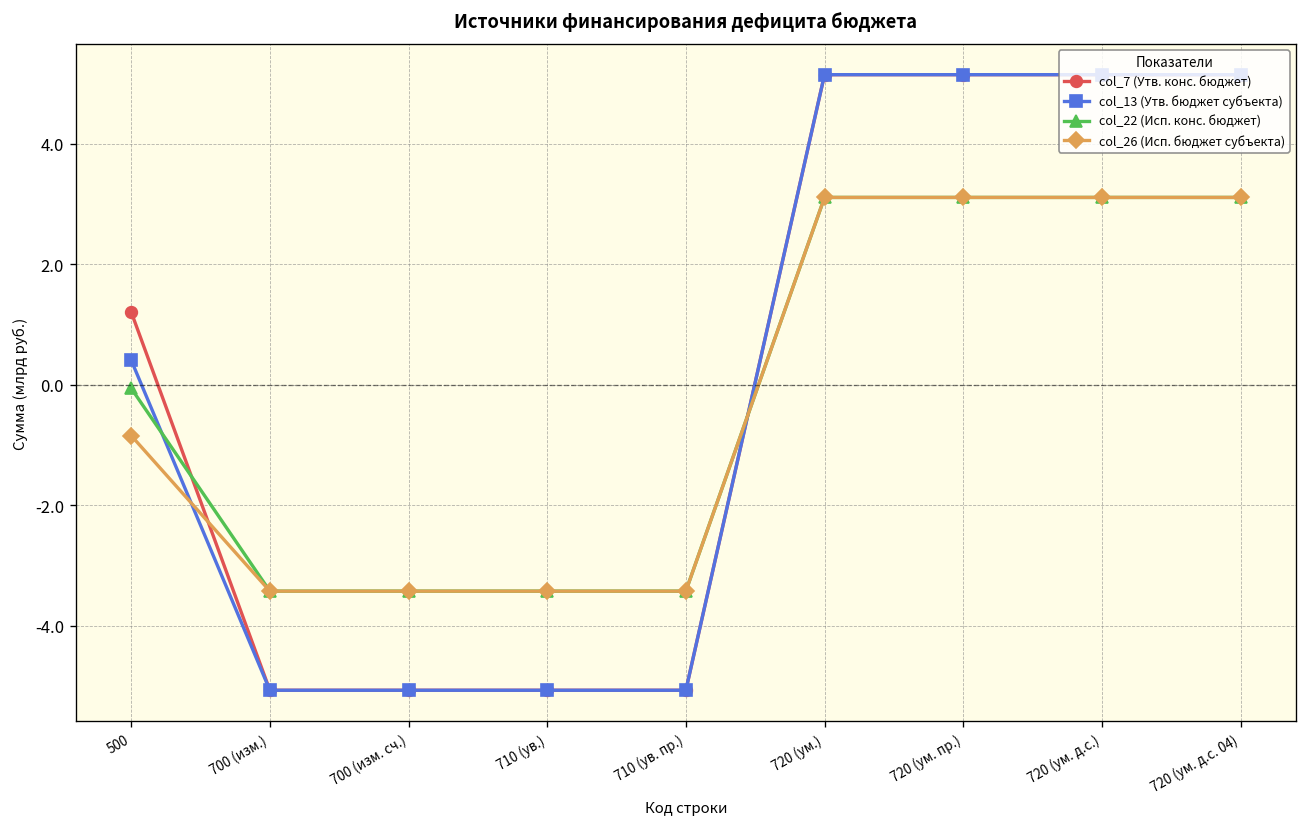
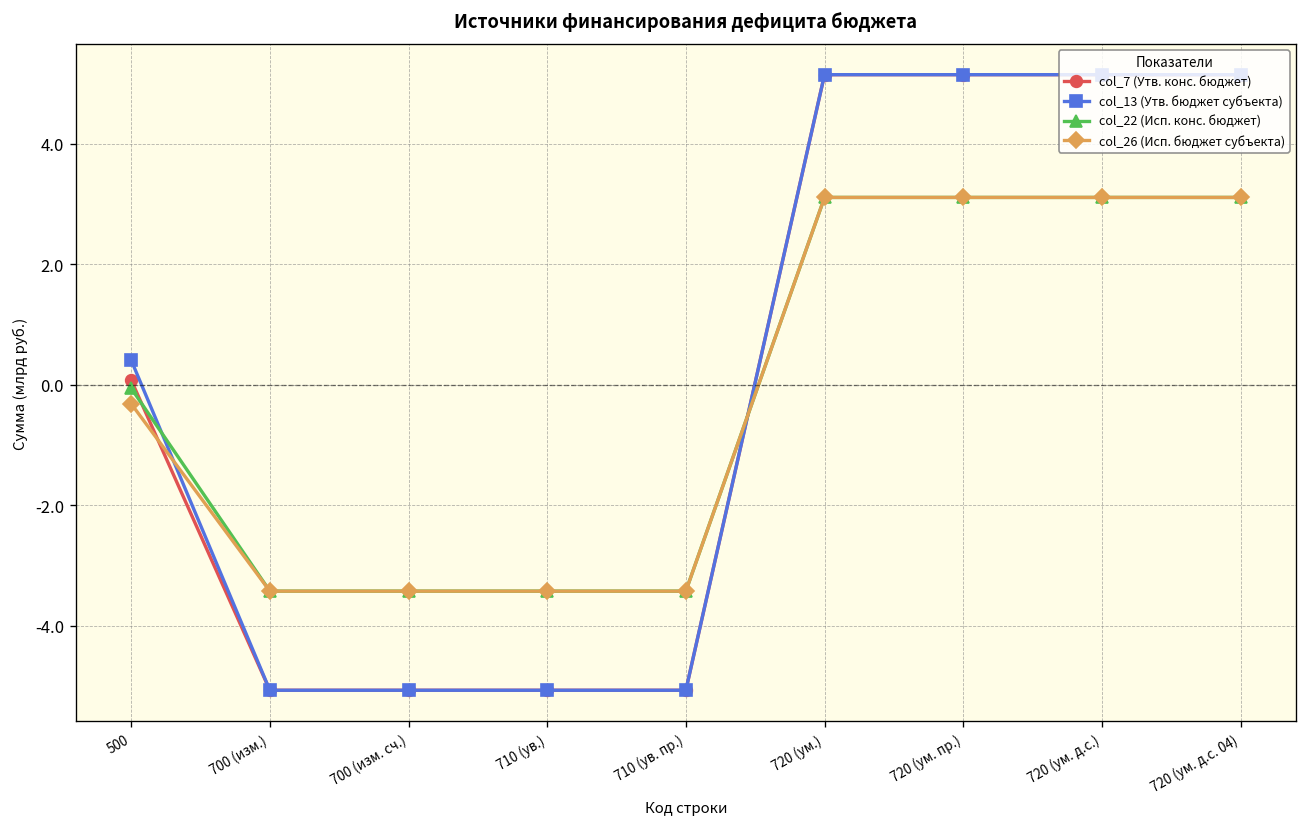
  {
    "col_7 (Утв. конс. бюджет)": {
-     "500": 1.2
+     "500": 0.1
    },
    "col_13 (Утв. бюджет субъекта)": {
      "500": 0.4
    },
    "col_22 (Исп. конс. бюджет)": {
      "500": -0.1
    },
    "col_26 (Исп. бюджет субъекта)": {
-     "500": -0.8
+     "500": -0.3
    }
  }
